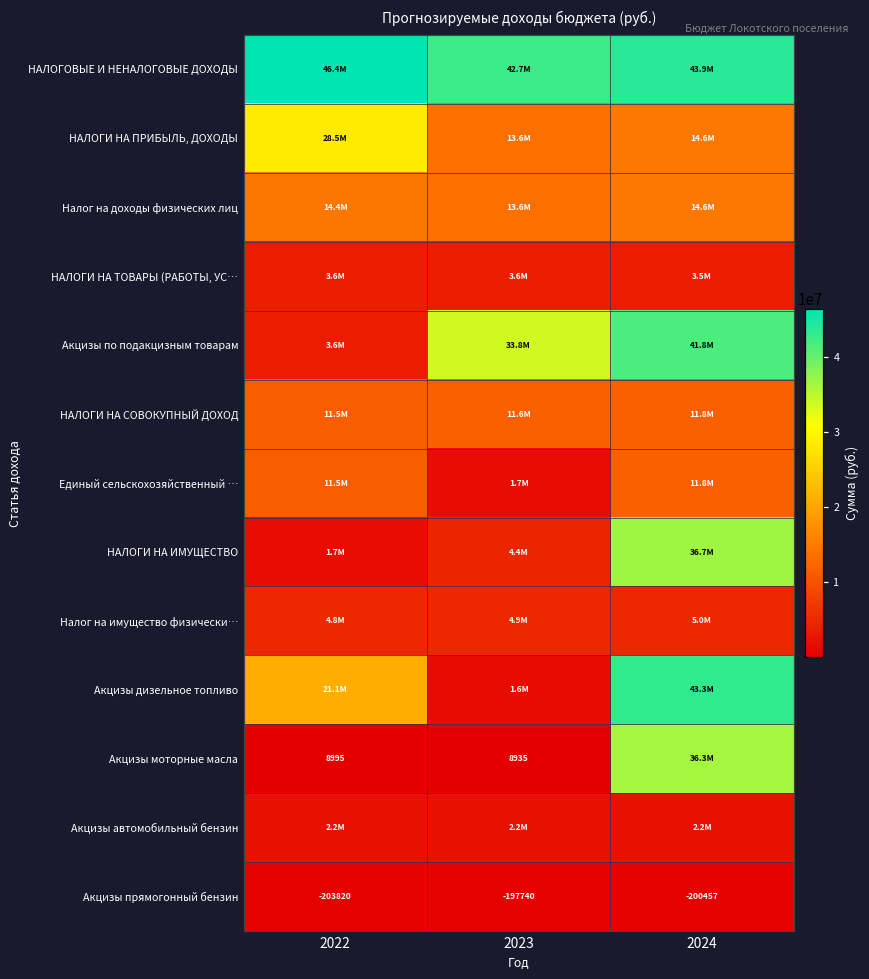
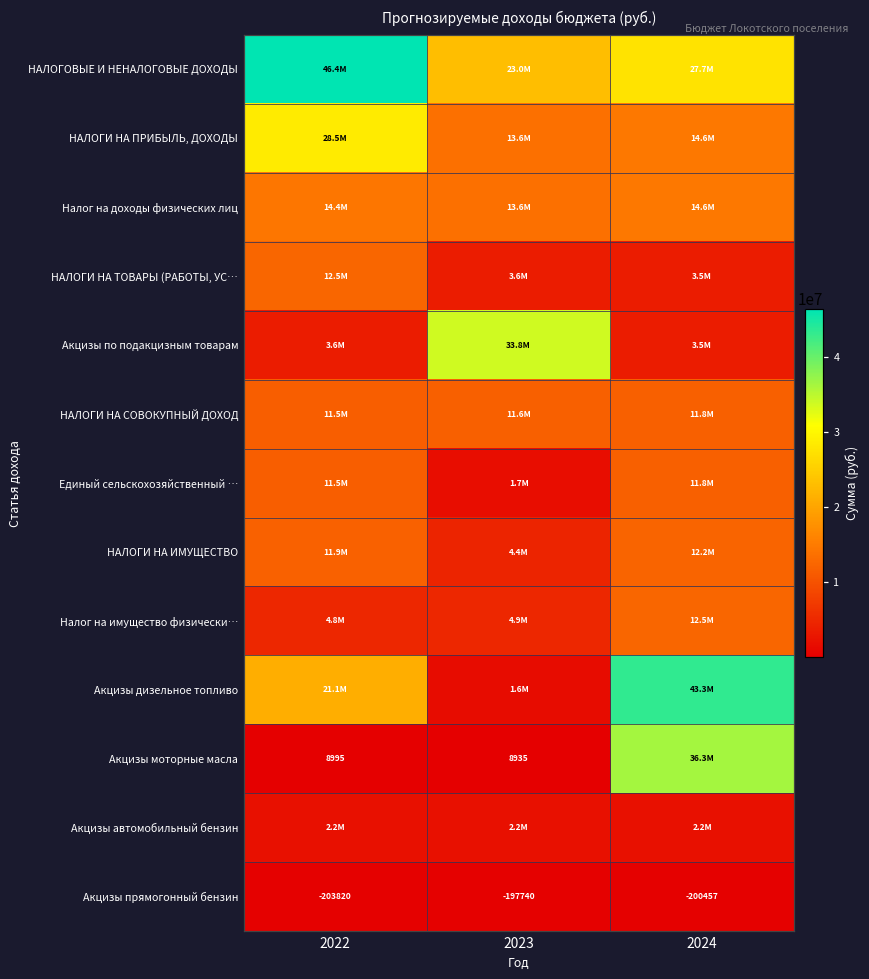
  {
    "НАЛОГОВЫЕ И НЕНАЛОГОВЫЕ ДОХОДЫ": {
      "2022": "46.4M",
-     "2023": "42.7M",
-     "2024": "43.9M"
+     "2023": "23.0M",
+     "2024": "27.7M"
    },
    "НАЛОГИ НА ПРИБЫЛЬ, ДОХОДЫ": {
      "2022": "28.5M",
      "2023": "13.6M",
      "2024": "14.6M"
    },
    "Налог на доходы физических лиц": {
      "2022": "14.4M",
      "2023": "13.6M",
      "2024": "14.6M"
    },
    "НАЛОГИ НА ТОВАРЫ (РАБОТЫ, УС…": {
-     "2022": "3.6M",
+     "2022": "12.5M",
      "2023": "3.6M",
      "2024": "3.5M"
    },
    "Акцизы по подакцизным товарам": {
      "2022": "3.6M",
      "2023": "33.8M",
-     "2024": "41.8M"
+     "2024": "3.5M"
    },
    "НАЛОГИ НА СОВОКУПНЫЙ ДОХОД": {
      "2022": "11.5M",
      "2023": "11.6M",
      "2024": "11.8M"
    },
    "Единый сельскохозяйственный …": {
      "2022": "11.5M",
      "2023": "1.7M",
      "2024": "11.8M"
    },
    "НАЛОГИ НА ИМУЩЕСТВО": {
-     "2022": "1.7M",
+     "2022": "11.9M",
      "2023": "4.4M",
-     "2024": "36.7M"
+     "2024": "12.2M"
    },
    "Налог на имущество физически…": {
      "2022": "4.8M",
      "2023": "4.9M",
-     "2024": "5.0M"
+     "2024": "12.5M"
    },
    "Акцизы дизельное топливо": {
      "2022": "21.1M",
      "2023": "1.6M",
      "2024": "43.3M"
    },
    "Акцизы моторные масла": {
      "2022": "8995",
      "2023": "8935",
      "2024": "36.3M"
    },
    "Акцизы автомобильный бензин": {
      "2022": "2.2M",
      "2023": "2.2M",
      "2024": "2.2M"
    },
    "Акцизы прямогонный бензин": {
      "2022": "-203820",
      "2023": "-197740",
      "2024": "-200457"
    }
  }
